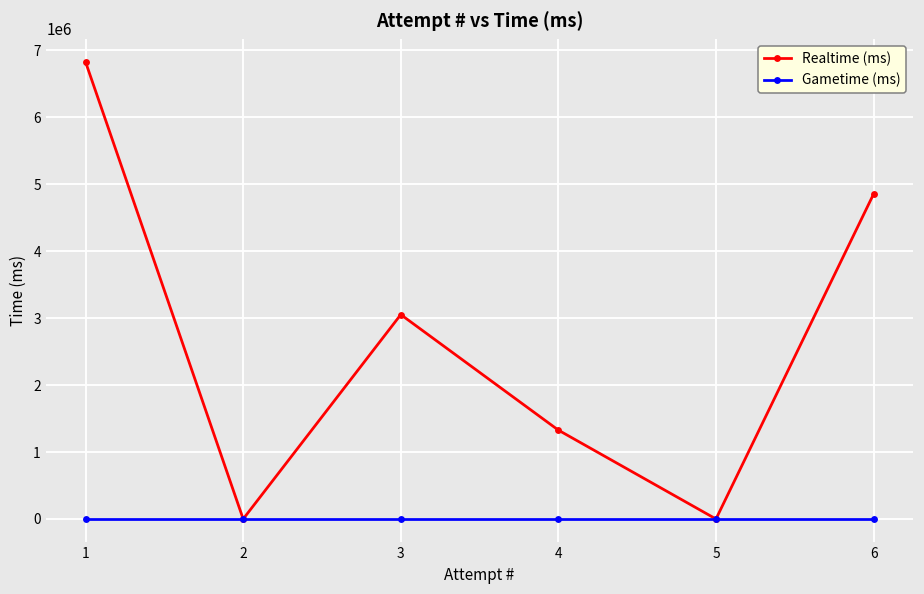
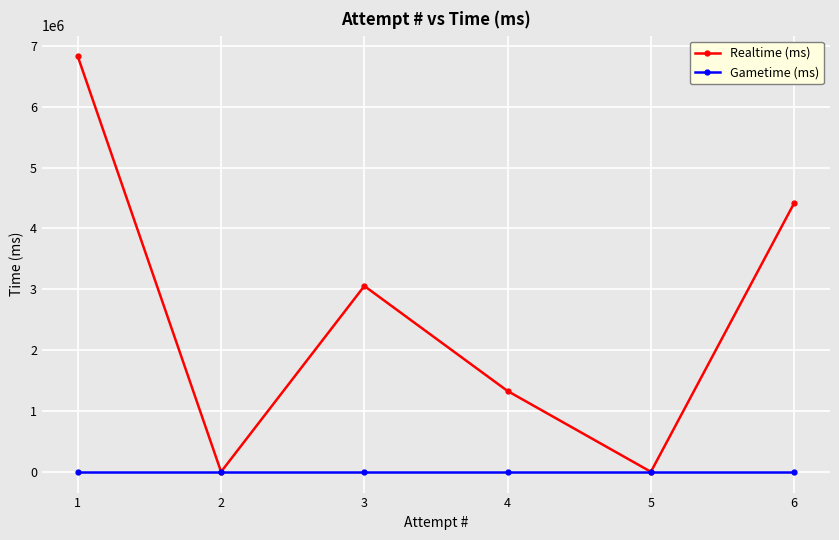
  {
    "Realtime (ms)": {
      "1": 6800000,
      "3": 3100000,
      "4": 1300000,
-     "6": 4900000
+     "6": 4400000
    },
    "Gametime (ms)": {
      "1": 0,
      "3": 0,
      "4": 0,
      "6": 0
    }
  }
